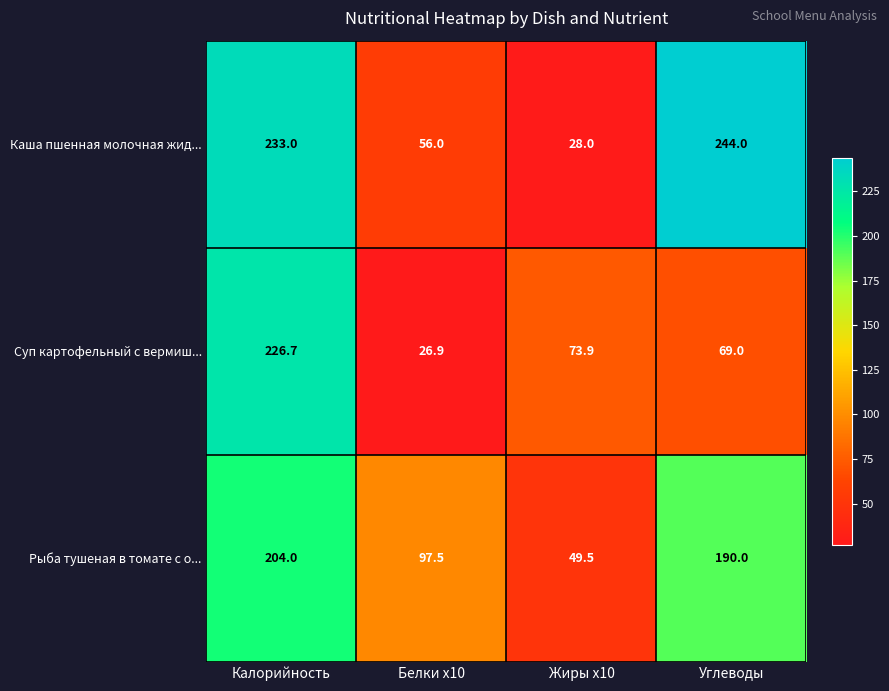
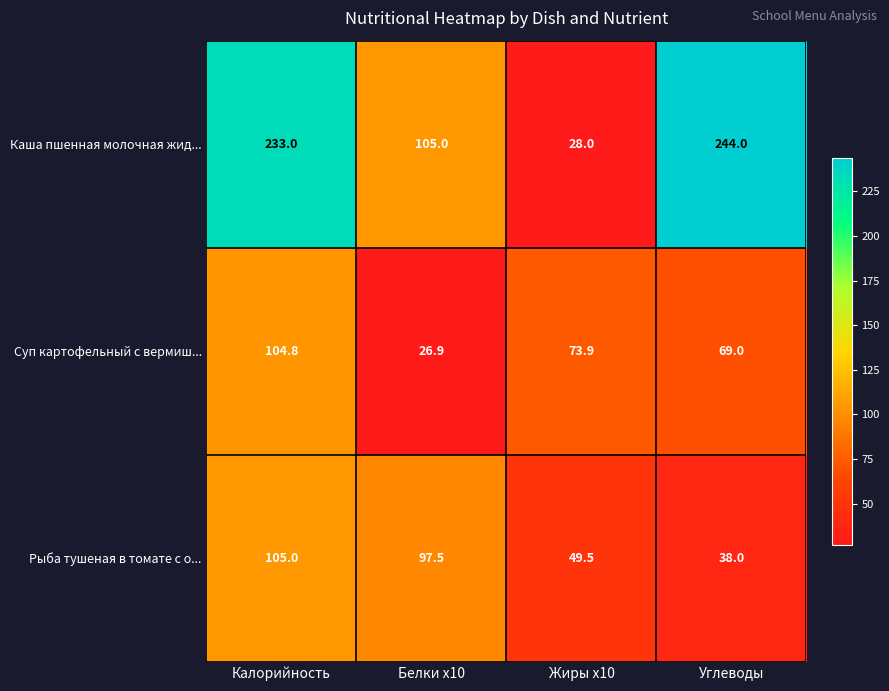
  {
    "Каша пшенная молочная жид...": {
      "Калорийность": 233.0,
-     "Белки x10": 56.0,
+     "Белки x10": 105.0,
      "Жиры x10": 28.0,
      "Углеводы": 244.0
    },
    "Суп картофельный с вермиш...": {
-     "Калорийность": 226.7,
+     "Калорийность": 104.8,
      "Белки x10": 26.9,
      "Жиры x10": 73.9,
      "Углеводы": 69.0
    },
    "Рыба тушеная в томате с о...": {
-     "Калорийность": 204.0,
+     "Калорийность": 105.0,
      "Белки x10": 97.5,
      "Жиры x10": 49.5,
-     "Углеводы": 190.0
+     "Углеводы": 38.0
    }
  }
